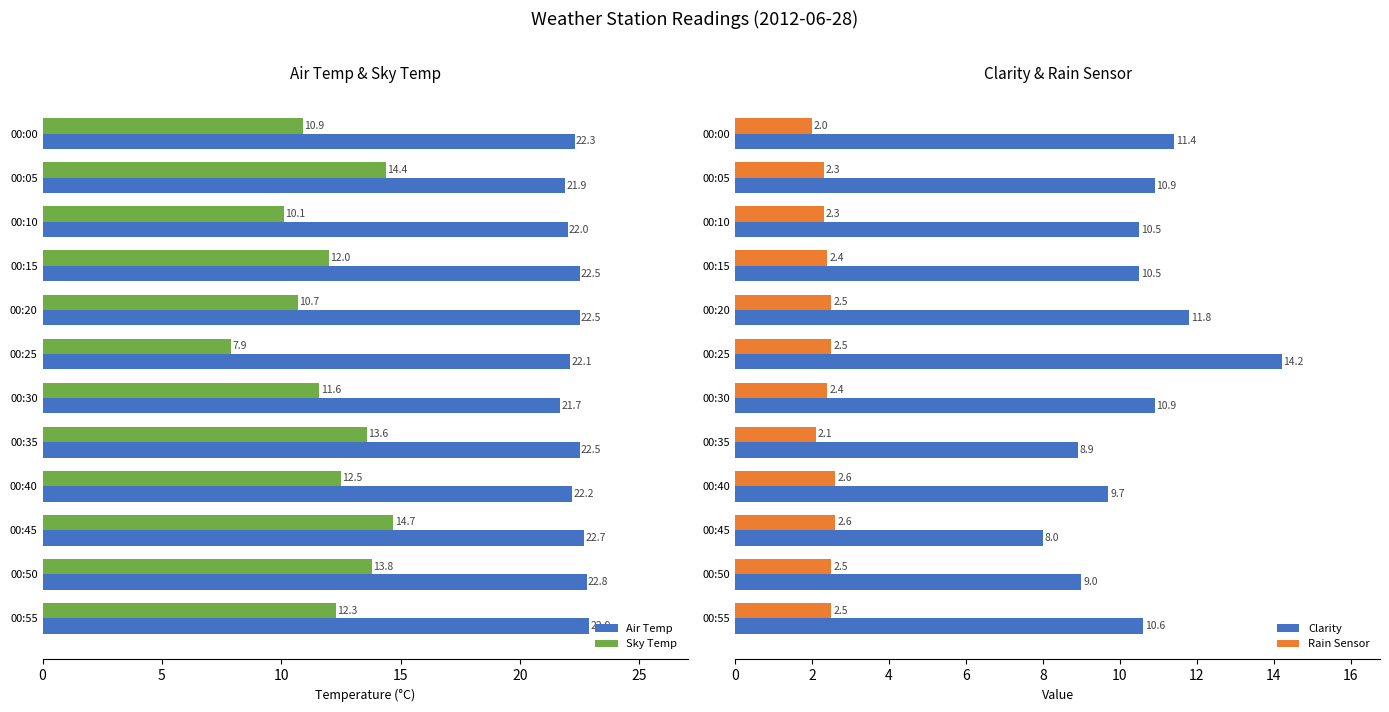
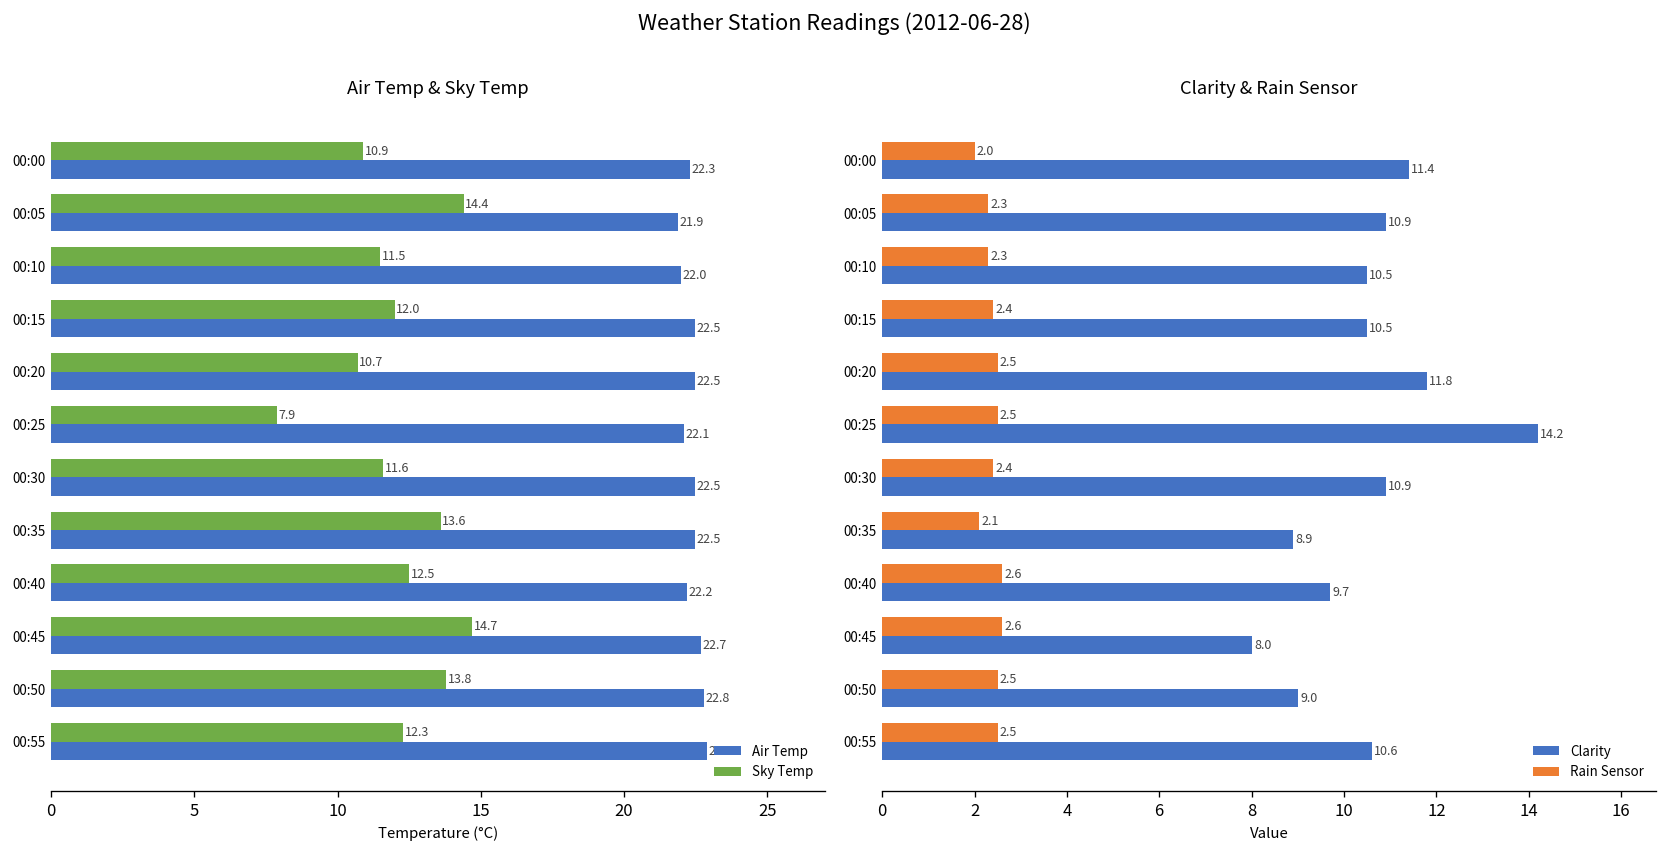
  {
    "Air Temp & Sky Temp": {
      "Air Temp": {
        "00:00": 22.3,
        "00:05": 21.9,
        "00:10": 22.0,
        "00:15": 22.5,
        "00:20": 22.5,
        "00:25": 22.1,
-       "00:30": 21.7,
+       "00:30": 22.5,
        "00:35": 22.5,
        "00:40": 22.2,
        "00:45": 22.7,
        "00:50": 22.8,
        "00:55": 22.9
      },
      "Sky Temp": {
        "00:00": 10.9,
        "00:05": 14.4,
-       "00:10": 10.1,
+       "00:10": 11.5,
        "00:15": 12.0,
        "00:20": 10.7,
        "00:25": 7.9,
        "00:30": 11.6,
        "00:35": 13.6,
        "00:40": 12.5,
        "00:45": 14.7,
        "00:50": 13.8,
        "00:55": 12.3
      }
    },
    "Clarity & Rain Sensor": {
      "Clarity": {
        "00:00": 11.4,
        "00:05": 10.9,
        "00:10": 10.5,
        "00:15": 10.5,
        "00:20": 11.8,
        "00:25": 14.2,
        "00:30": 10.9,
        "00:35": 8.9,
        "00:40": 9.7,
        "00:45": 8.0,
        "00:50": 9.0,
        "00:55": 10.6
      },
      "Rain Sensor": {
        "00:00": 2.0,
        "00:05": 2.3,
        "00:10": 2.3,
        "00:15": 2.4,
        "00:20": 2.5,
        "00:25": 2.5,
        "00:30": 2.4,
        "00:35": 2.1,
        "00:40": 2.6,
        "00:45": 2.6,
        "00:50": 2.5,
        "00:55": 2.5
      }
    }
  }
